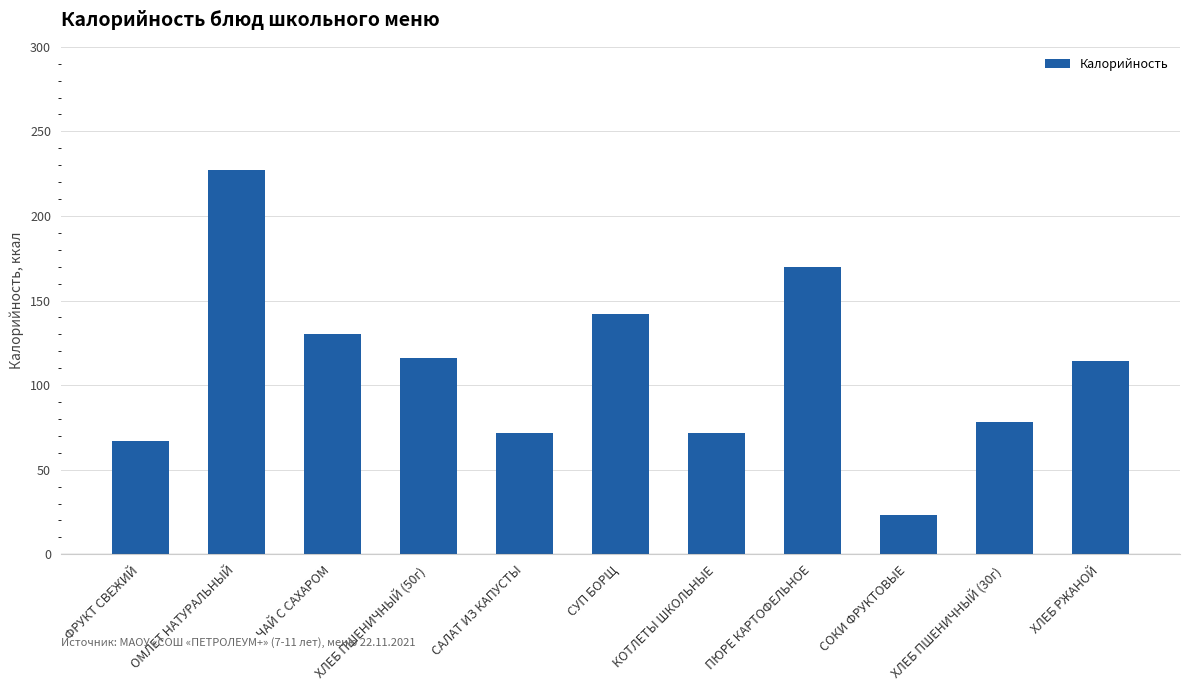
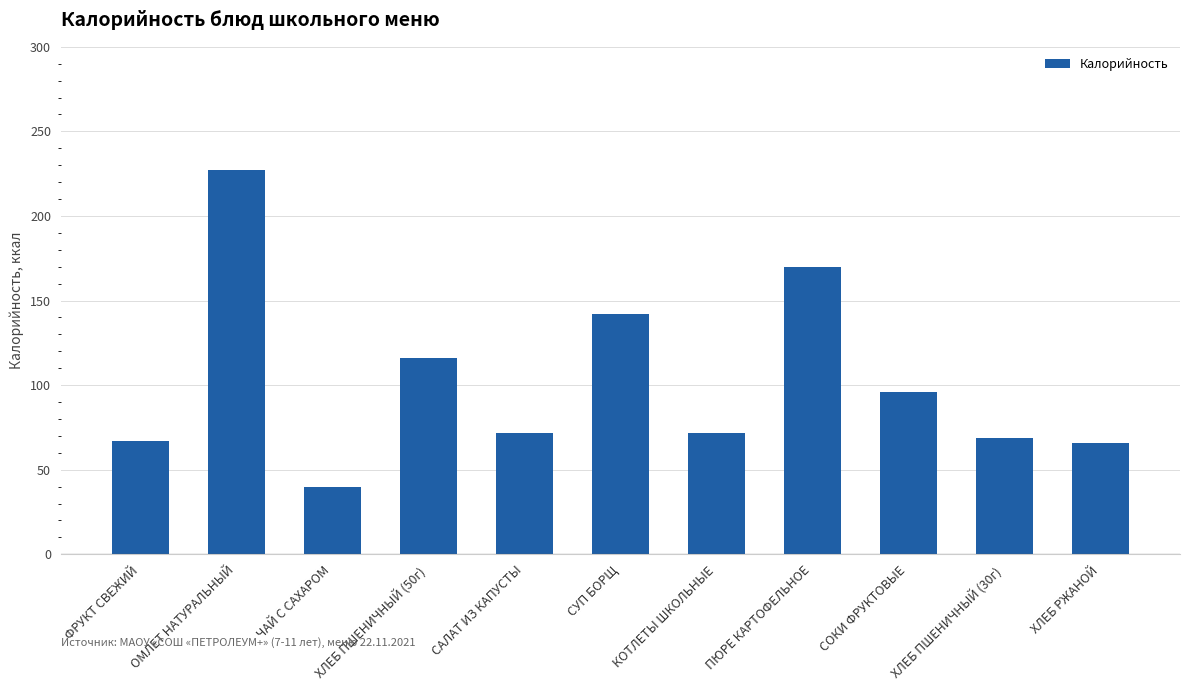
  {
    "ФРУКТ СВЕЖИЙ": 67,
    "ОМЛЕТ НАТУРАЛЬНЫЙ": 227,
-   "ЧАЙ С САХАРОМ": 130,
+   "ЧАЙ С САХАРОМ": 40,
    "ХЛЕБ ПШЕНИЧНЫЙ (50г)": 116,
    "САЛАТ ИЗ КАПУСТЫ": 72,
    "СУП БОРЩ": 142,
    "КОТЛЕТЫ ШКОЛЬНЫЕ": 72,
    "ПЮРЕ КАРТОФЕЛЬНОЕ": 170,
-   "СОКИ ФРУКТОВЫЕ": 23,
-   "ХЛЕБ ПШЕНИЧНЫЙ (30г)": 78,
-   "ХЛЕБ РЖАНОЙ": 114
+   "СОКИ ФРУКТОВЫЕ": 96,
+   "ХЛЕБ ПШЕНИЧНЫЙ (30г)": 69,
+   "ХЛЕБ РЖАНОЙ": 66
  }
